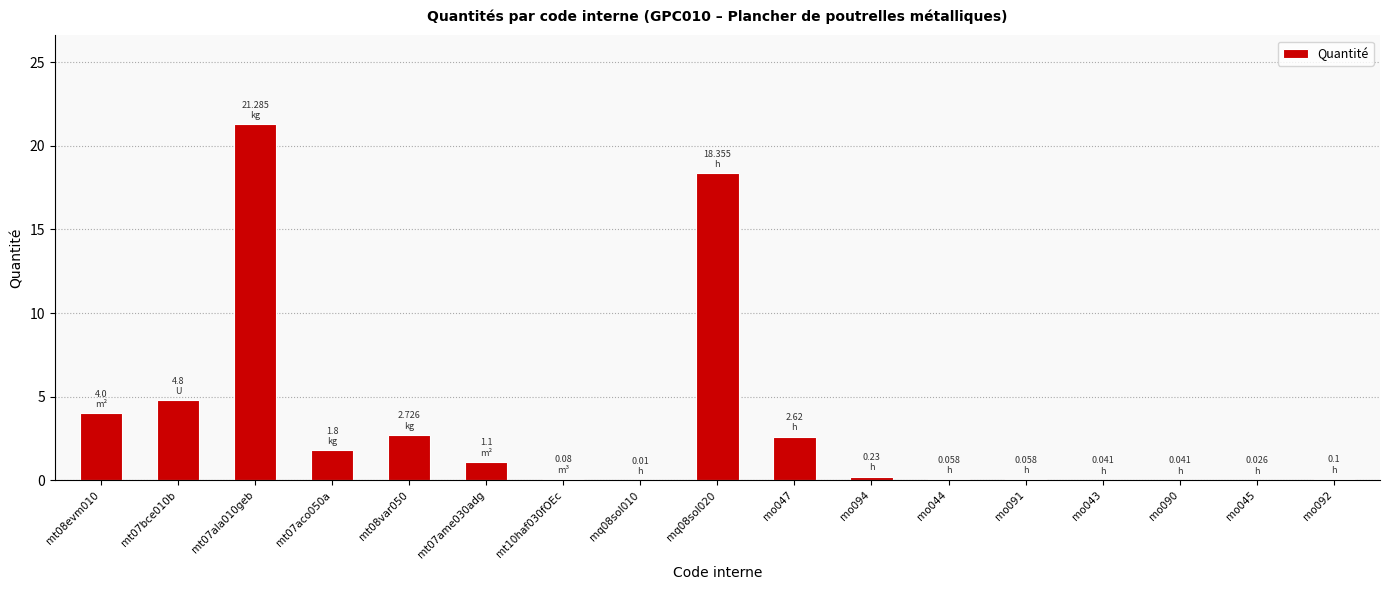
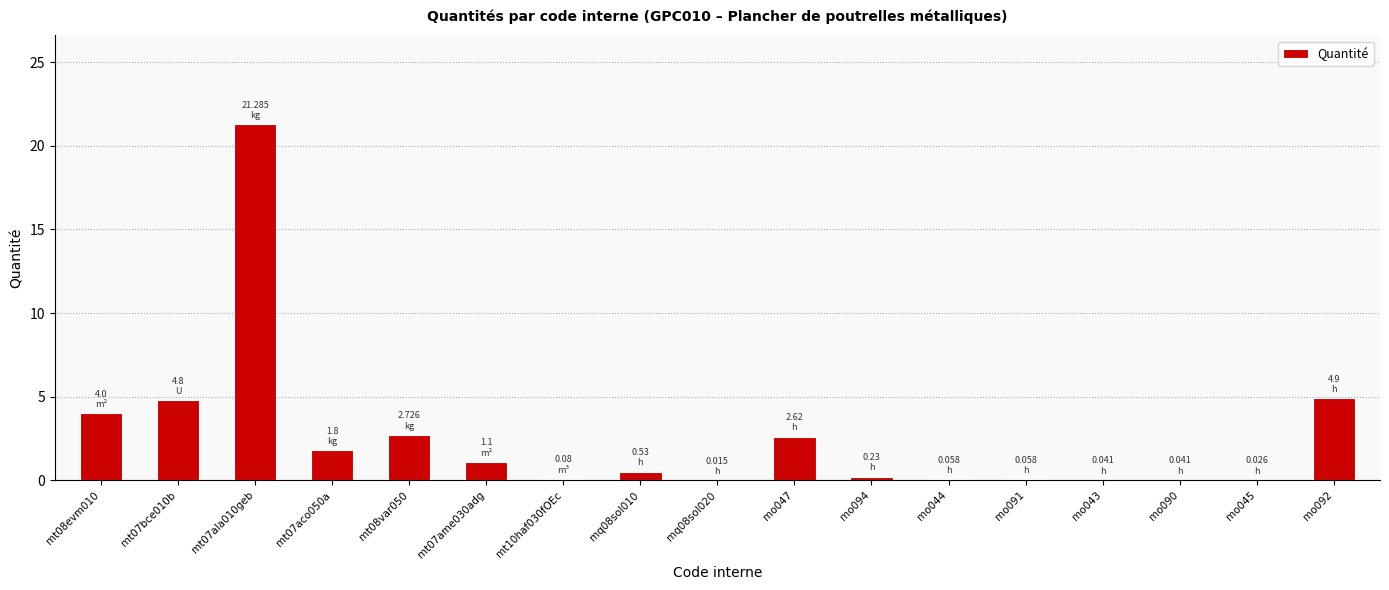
  {
    "mt08evm010": 4.0,
    "mt07bce010b": 4.8,
    "mt07ala010geb": 21.285,
    "mt07aco050a": 1.8,
    "mt08var050": 2.726,
    "mt07ame030adg": 1.1,
    "mt10haf030fOEc": 0.08,
-   "mq08sol010": 0.01,
-   "mq08sol020": 18.355,
+   "mq08sol010": 0.53,
+   "mq08sol020": 0.015,
    "mo047": 2.62,
    "mo094": 0.23,
    "mo044": 0.058,
    "mo091": 0.058,
    "mo043": 0.041,
    "mo090": 0.041,
    "mo045": 0.026,
-   "mo092": 0.1
+   "mo092": 4.9
  }
